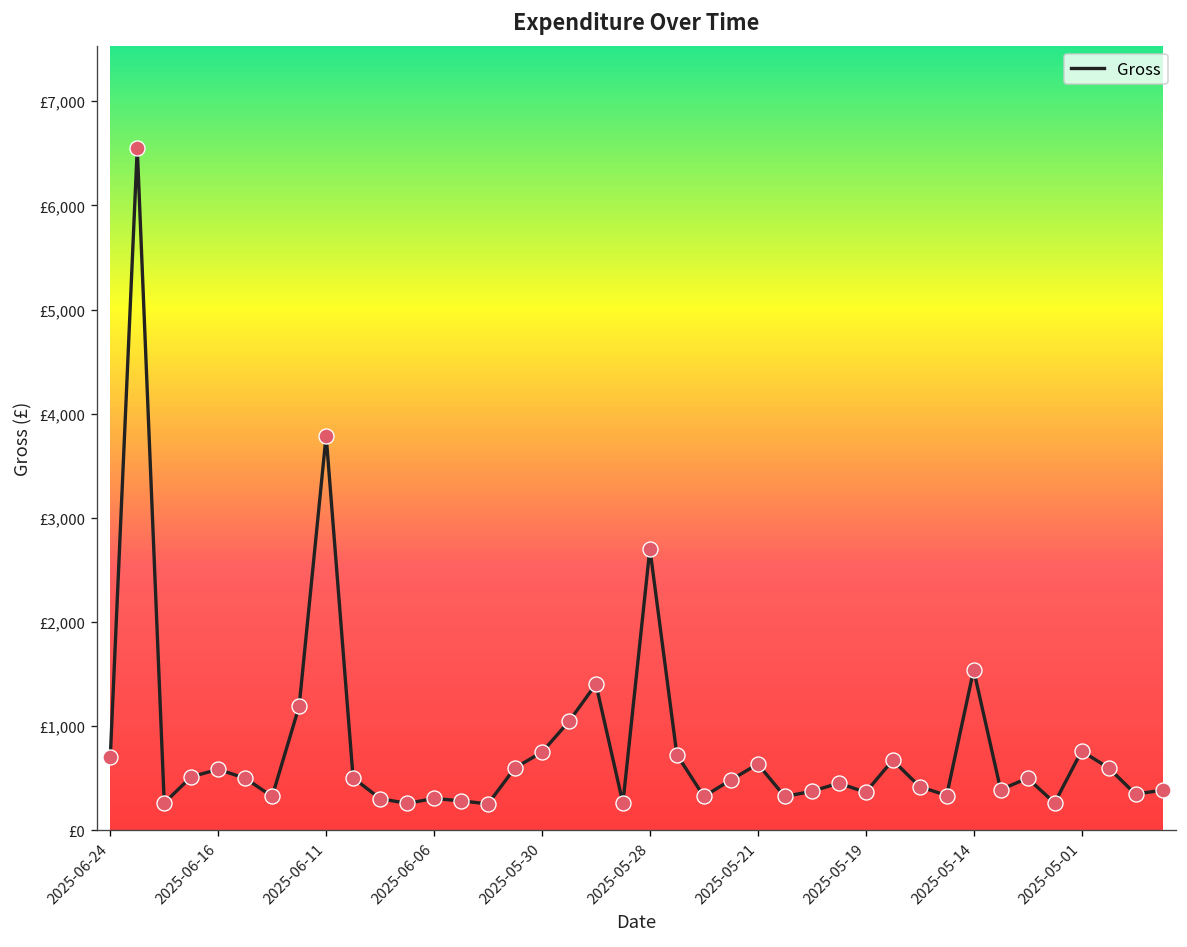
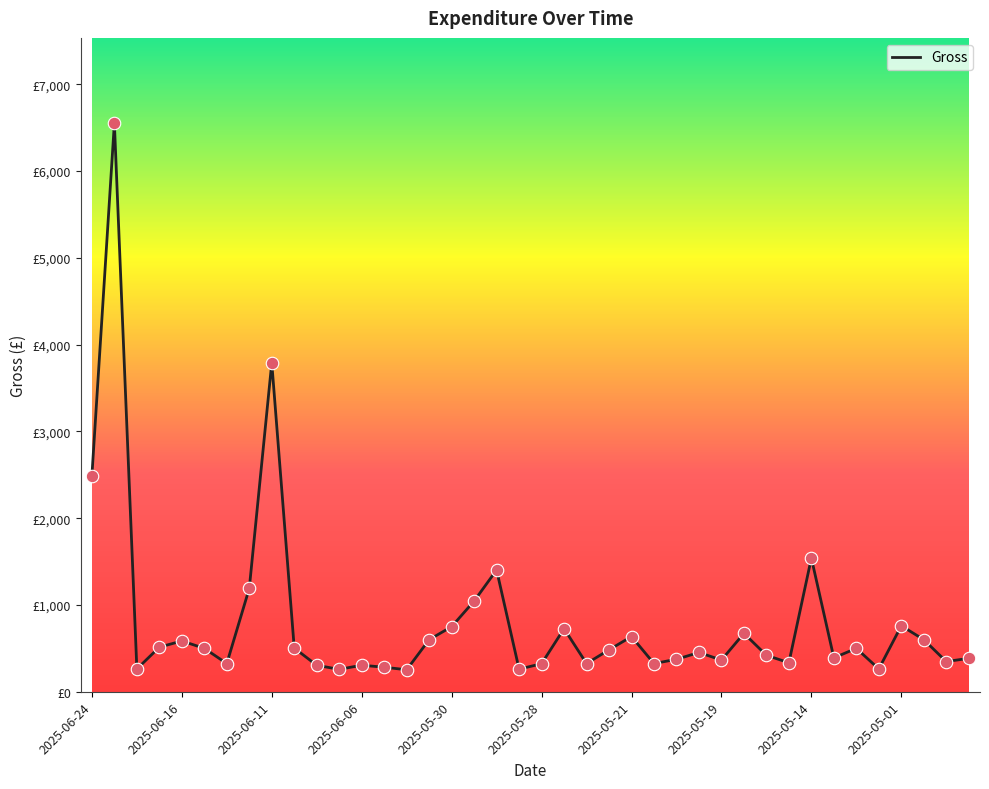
  {
-   "2025-06-24": "£700",
+   "2025-06-24": "£2,500",
    "2025-06-11": "£3,800",
-   "2025-05-28": "£2,700",
+   "2025-05-28": "£300",
    "2025-05-14": "£1,500",
    "2025-05-01": "£800"
  }
